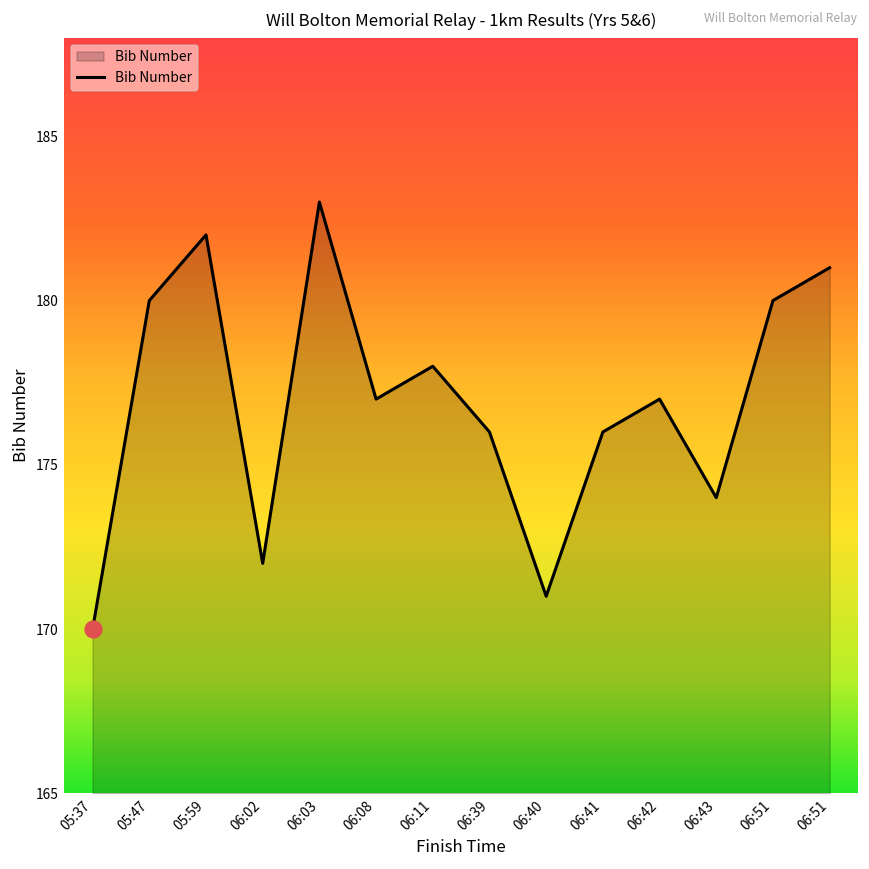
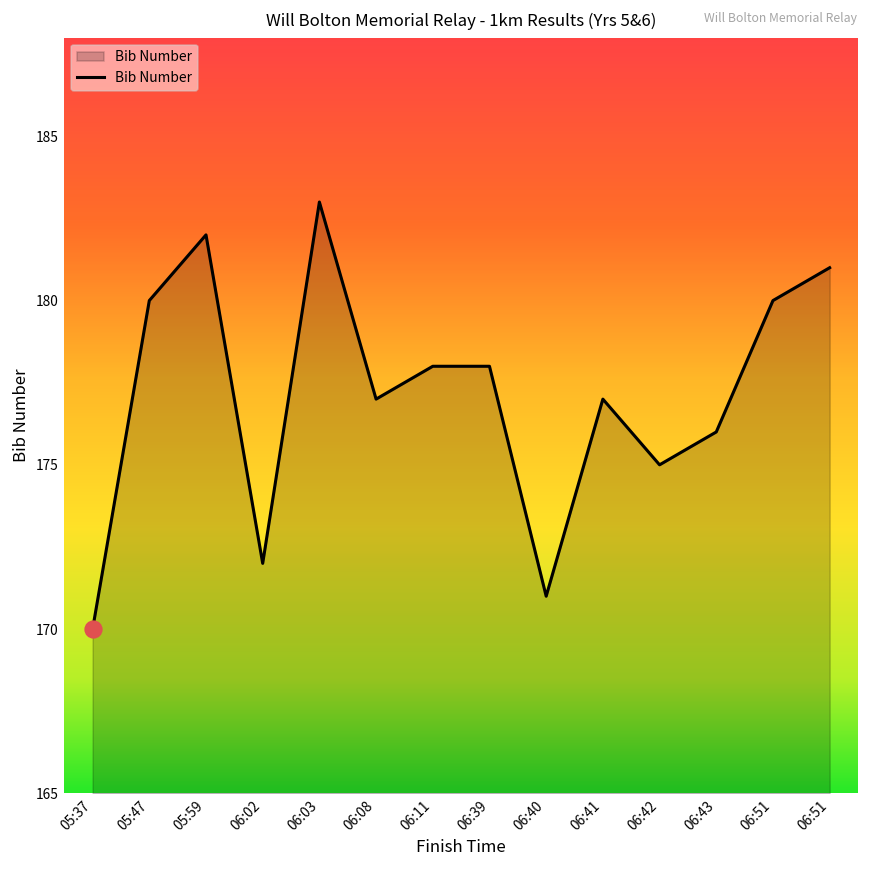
  {
    "Bib Number": {
      "05:47": 180,
      "05:59": 182,
      "06:02": 172,
      "06:03": 183,
      "06:08": 177,
      "06:11": 178,
-     "06:39": 176,
+     "06:39": 178,
      "06:40": 171,
-     "06:41": 176,
-     "06:42": 177,
-     "06:43": 174
+     "06:41": 177,
+     "06:42": 175,
+     "06:43": 176
    }
  }
